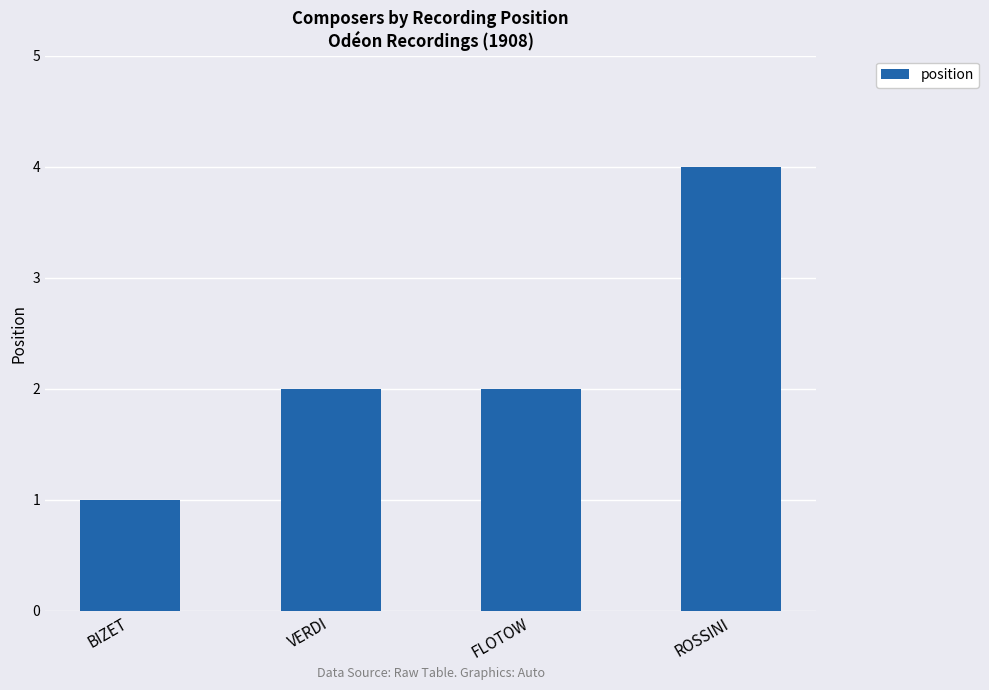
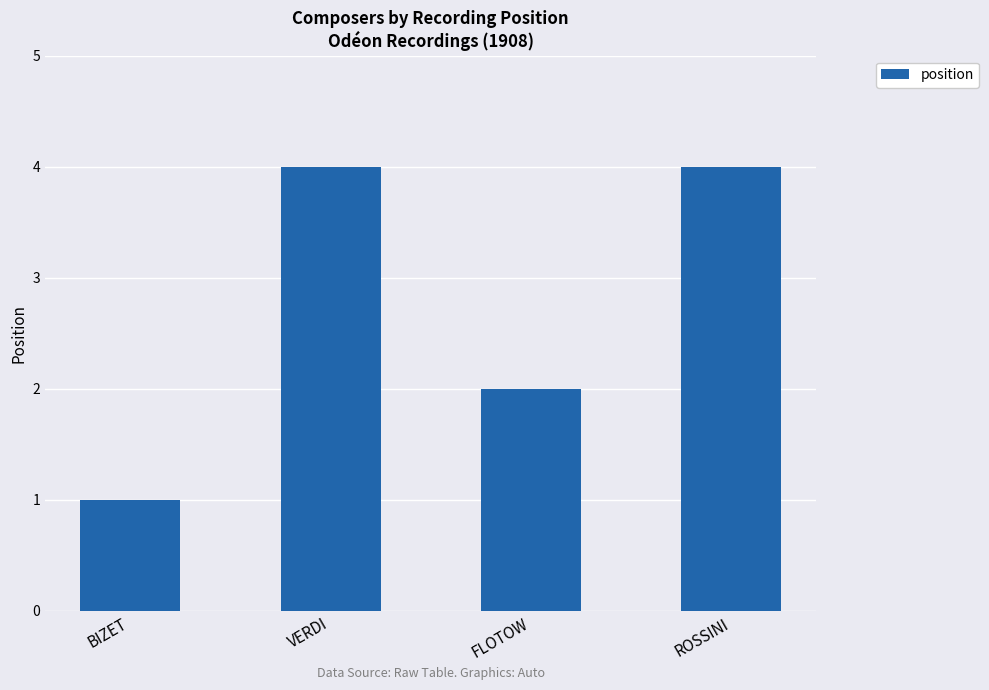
  {
    "BIZET": 1,
-   "VERDI": 2,
+   "VERDI": 4,
    "FLOTOW": 2,
    "ROSSINI": 4
  }
